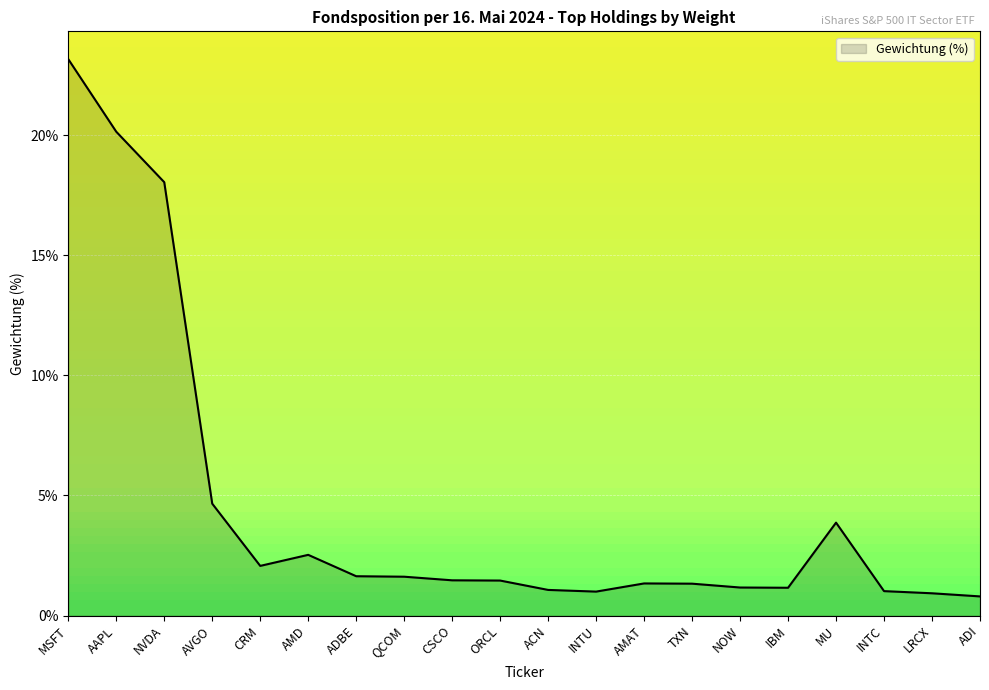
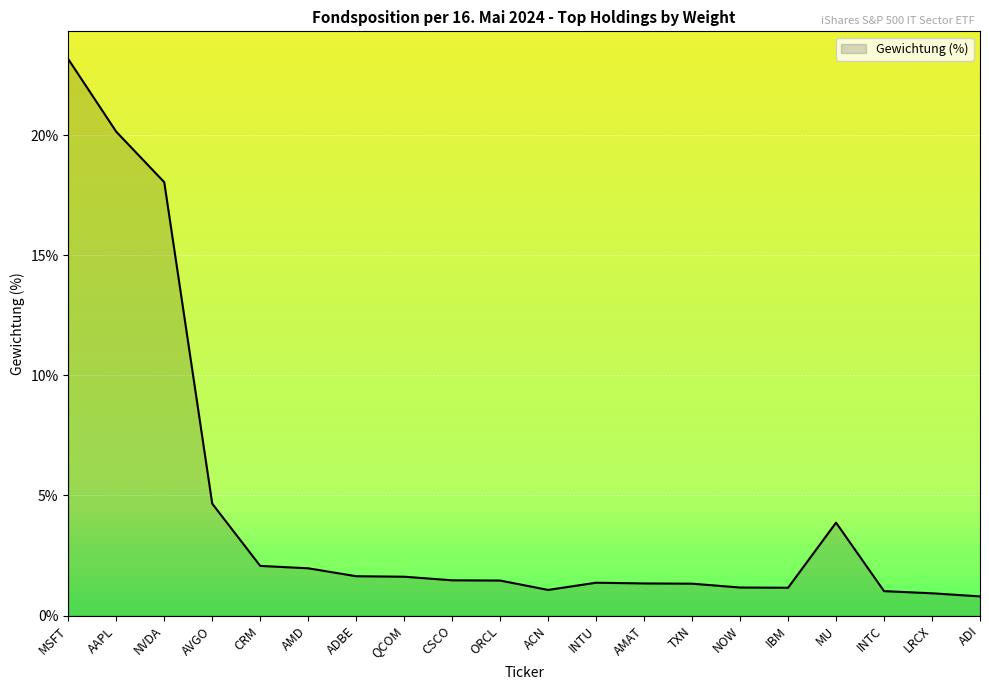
  {
    "MSFT": "23.2%",
    "AAPL": "20.1%",
    "NVDA": "18.0%",
    "AVGO": "4.7%",
    "CRM": "2.1%",
-   "AMD": "2.5%",
+   "AMD": "2.0%",
    "ADBE": "1.6%",
    "QCOM": "1.6%",
    "CSCO": "1.5%",
    "ORCL": "1.5%",
    "ACN": "1.1%",
-   "INTU": "1.0%",
+   "INTU": "1.4%",
    "AMAT": "1.3%",
    "TXN": "1.3%",
    "NOW": "1.2%",
    "IBM": "1.2%",
    "MU": "3.9%",
    "INTC": "1.0%",
    "LRCX": "0.9%",
    "ADI": "0.8%"
  }
